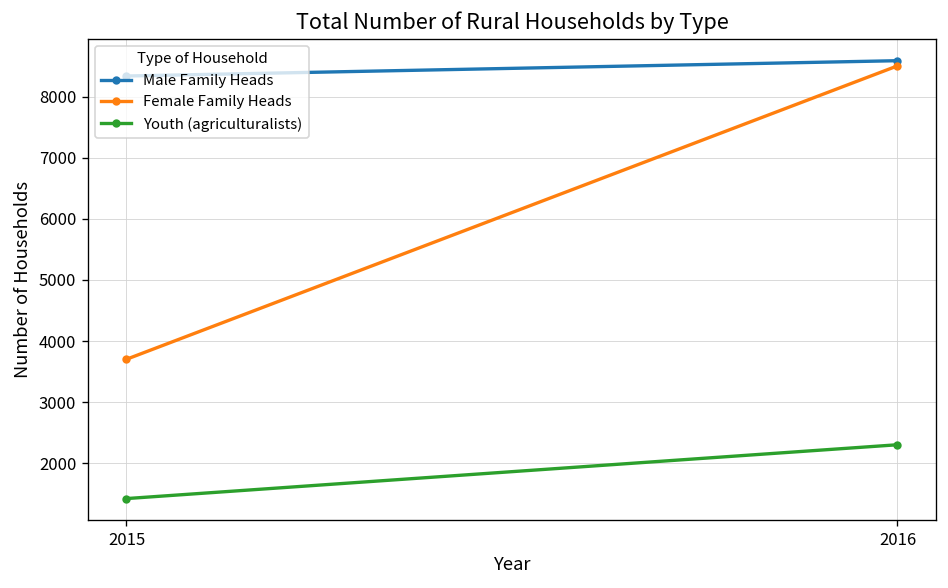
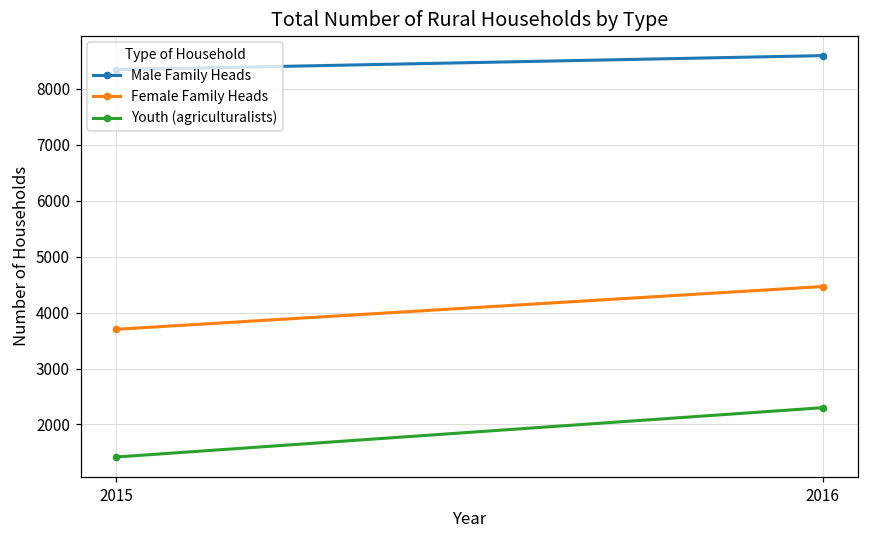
  {
    "Male Family Heads": {
      "2016": 8600
    },
    "Female Family Heads": {
      "2015": 3700,
-     "2016": 8500
+     "2016": 4500
    },
    "Youth (agriculturalists)": {
      "2015": 1400,
      "2016": 2300
    }
  }
